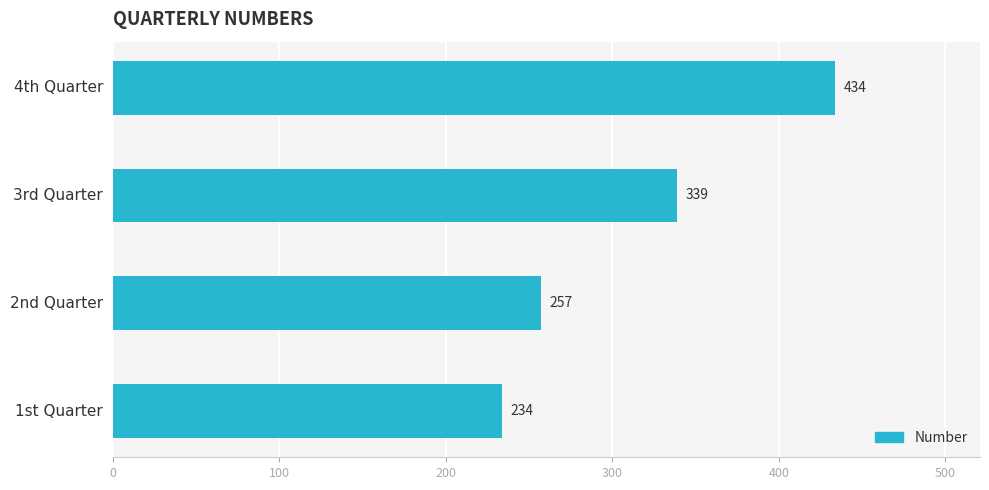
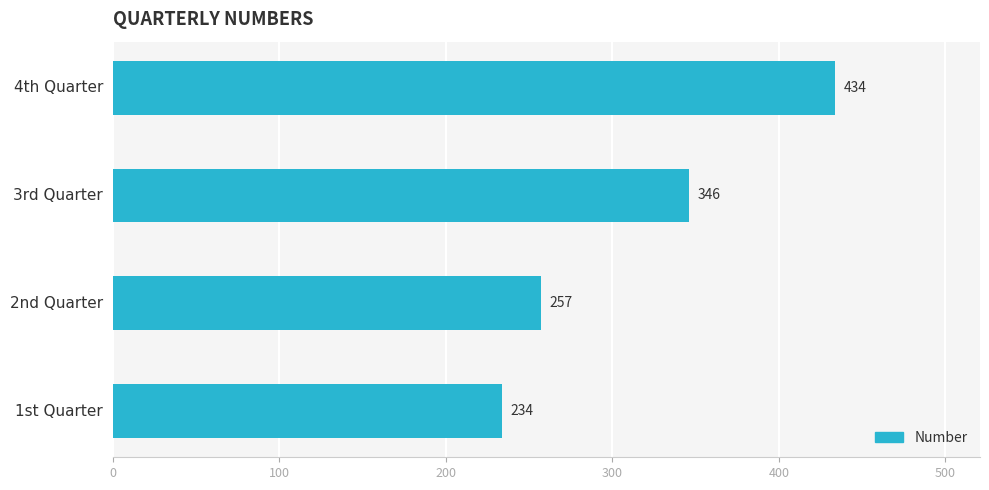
  {
    "4th Quarter": 434,
-   "3rd Quarter": 339,
+   "3rd Quarter": 346,
    "2nd Quarter": 257,
    "1st Quarter": 234
  }
